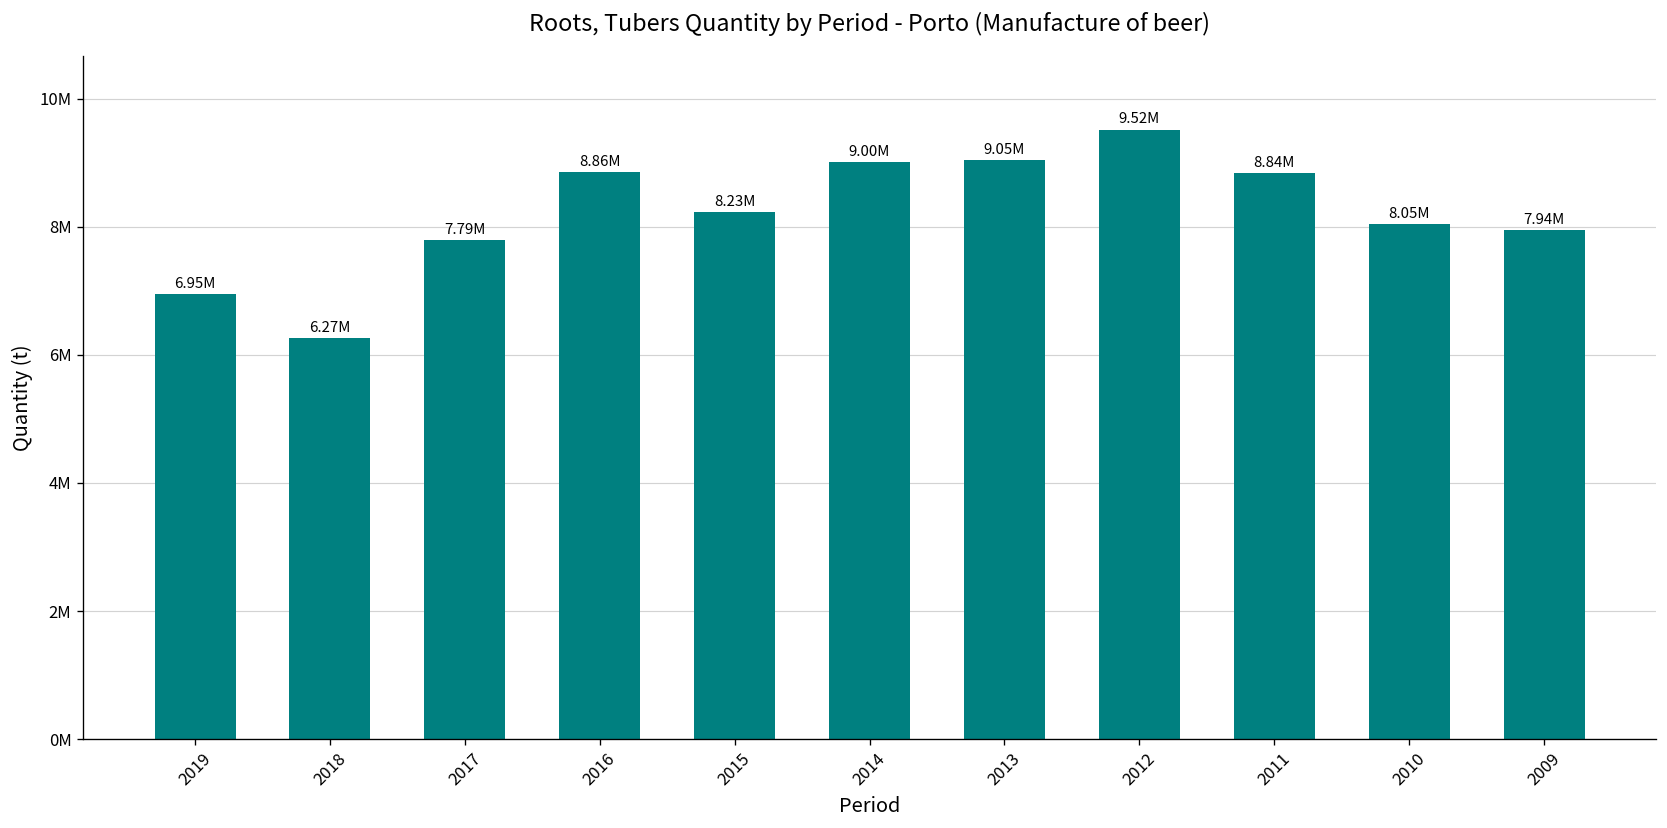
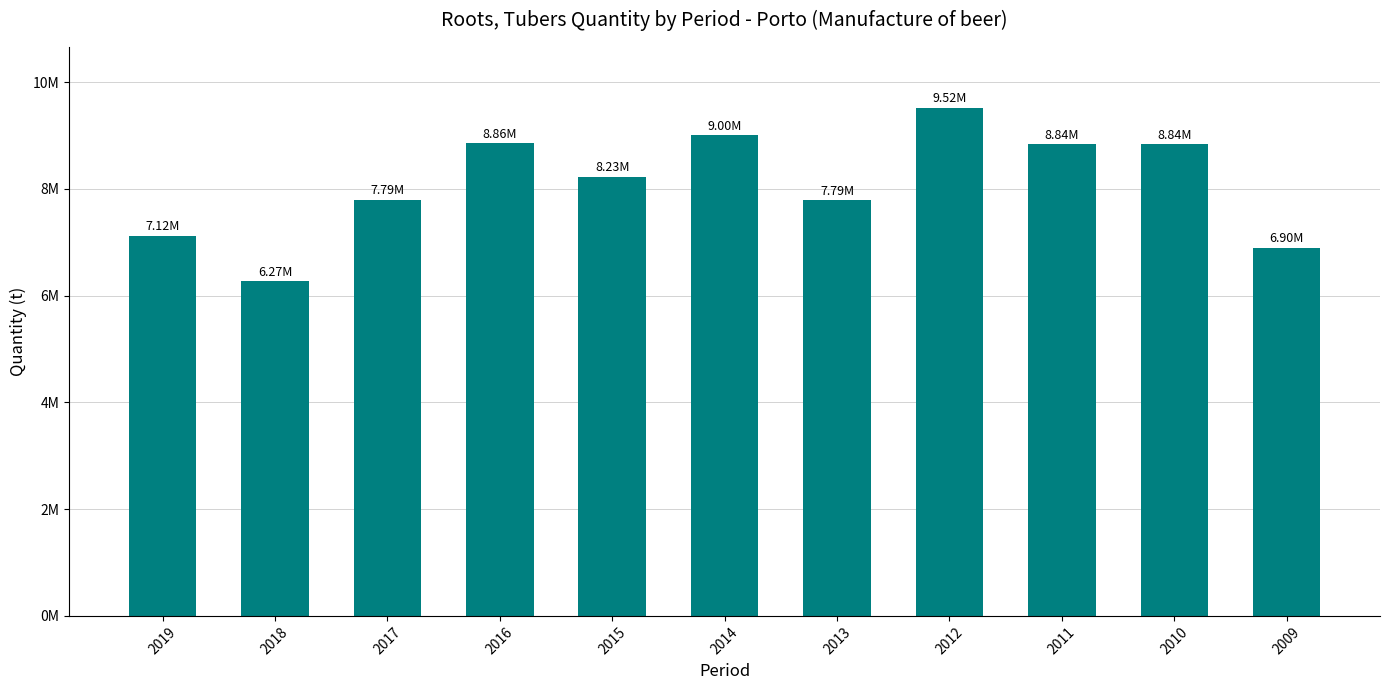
  {
-   "2019": "6.95M",
+   "2019": "7.12M",
    "2018": "6.27M",
    "2017": "7.79M",
    "2016": "8.86M",
    "2015": "8.23M",
    "2014": "9.00M",
-   "2013": "9.05M",
+   "2013": "7.79M",
    "2012": "9.52M",
    "2011": "8.84M",
-   "2010": "8.05M",
-   "2009": "7.94M"
+   "2010": "8.84M",
+   "2009": "6.90M"
  }
